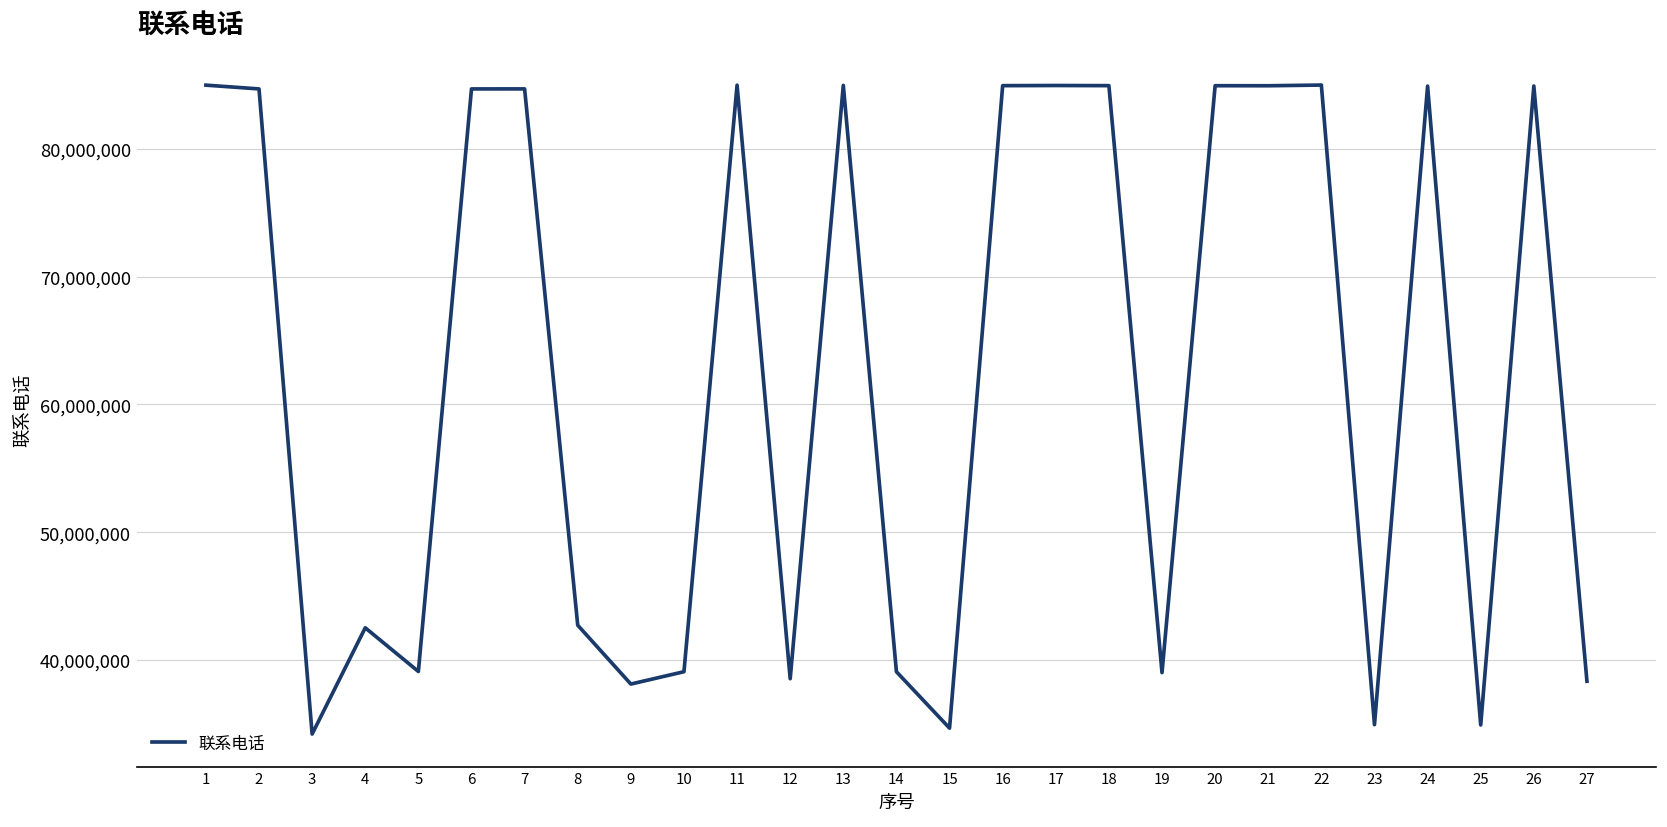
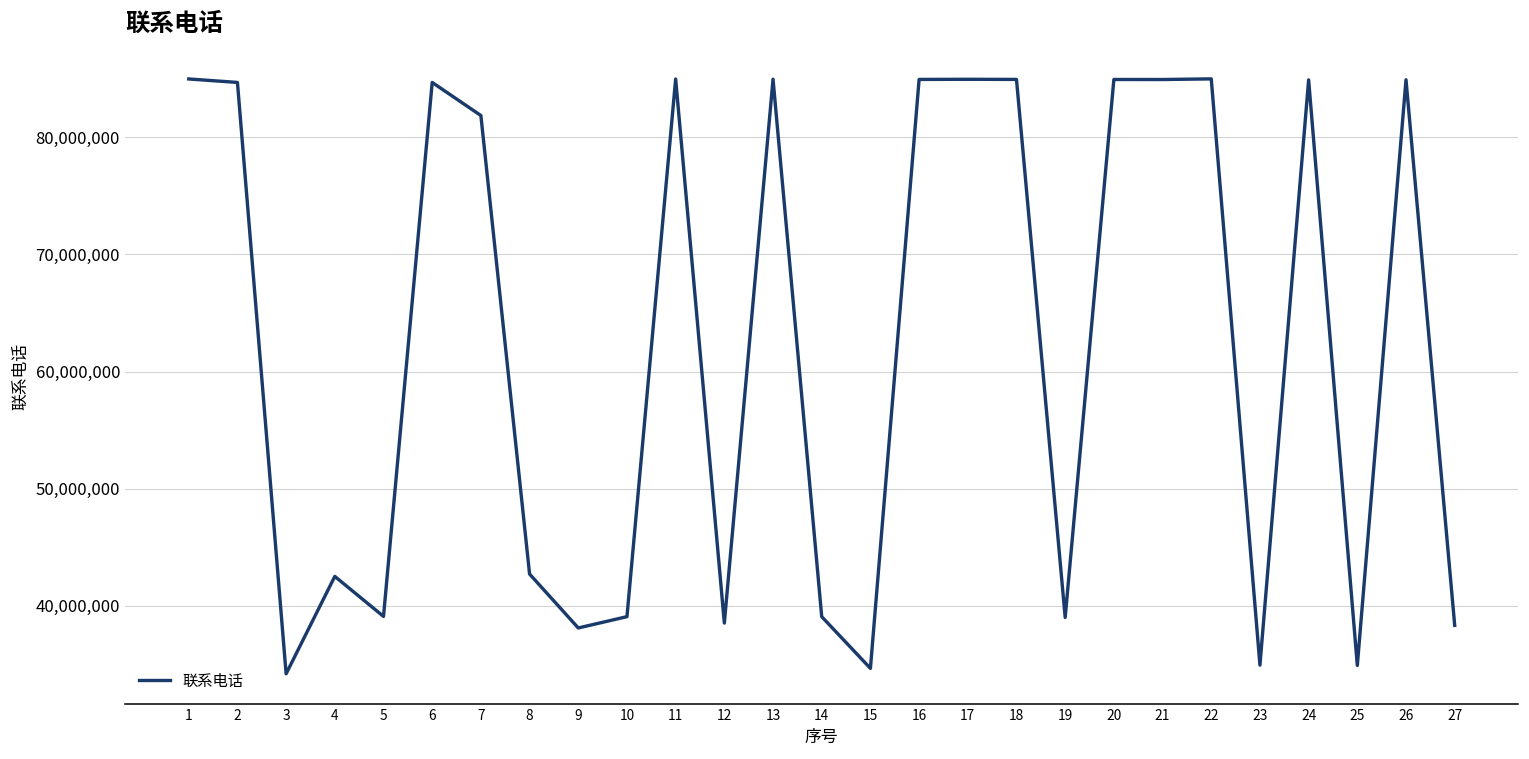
  {
    "1": "85,000,000",
    "2": "84,700,000",
    "3": "34,200,000",
    "4": "42,500,000",
    "5": "39,100,000",
    "6": "84,700,000",
-   "7": "84,700,000",
+   "7": "81,900,000",
    "8": "42,700,000",
    "9": "38,100,000",
    "10": "39,100,000",
    "11": "85,000,000",
    "12": "38,500,000",
    "13": "85,000,000",
    "14": "39,100,000",
    "15": "34,700,000",
    "16": "84,900,000",
    "17": "85,000,000",
    "18": "84,900,000",
    "19": "39,000,000",
    "20": "84,900,000",
    "21": "84,900,000",
    "22": "85,000,000",
    "23": "34,900,000",
    "24": "84,900,000",
    "25": "34,900,000",
    "26": "84,900,000",
    "27": "38,300,000"
  }
